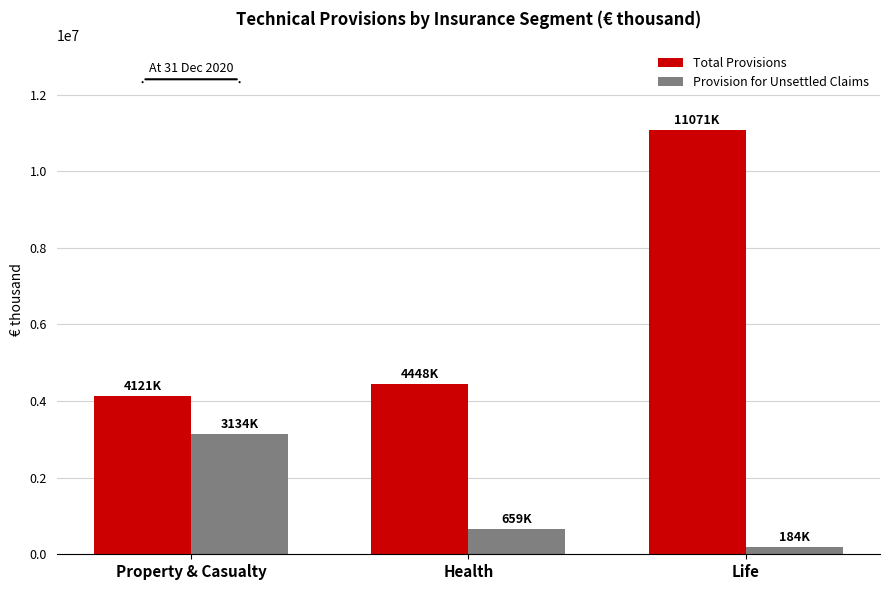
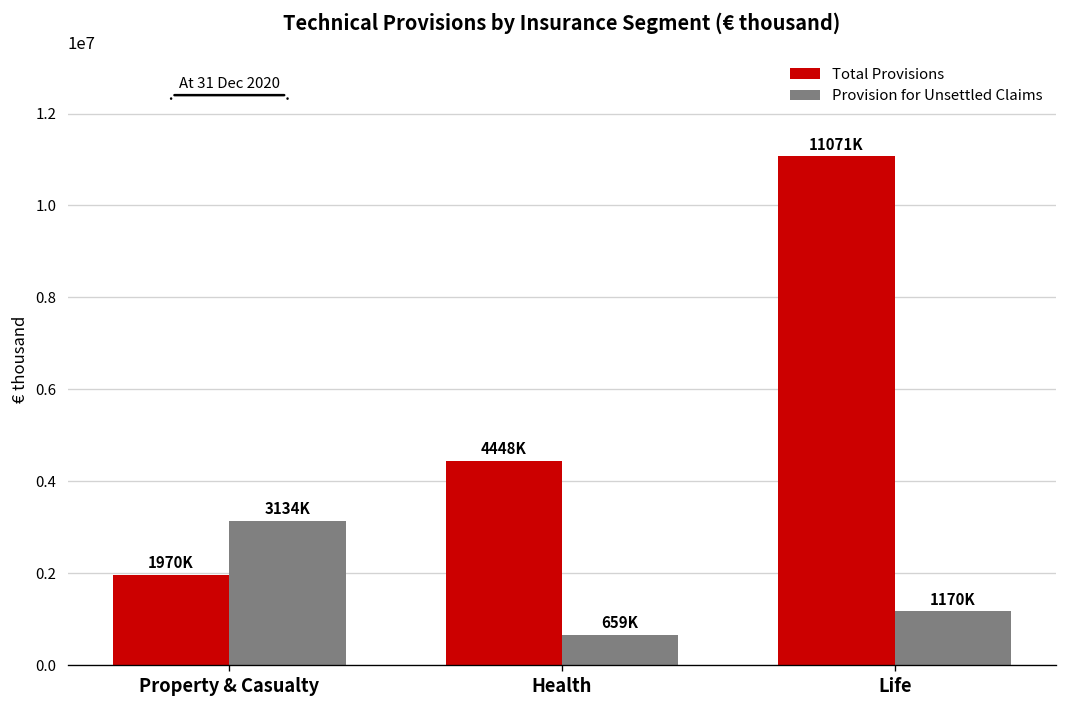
  {
    "Total Provisions": {
-     "Property & Casualty": "4121K",
+     "Property & Casualty": "1970K",
      "Health": "4448K",
      "Life": "11071K"
    },
    "Provision for Unsettled Claims": {
      "Property & Casualty": "3134K",
      "Health": "659K",
-     "Life": "184K"
+     "Life": "1170K"
    }
  }
